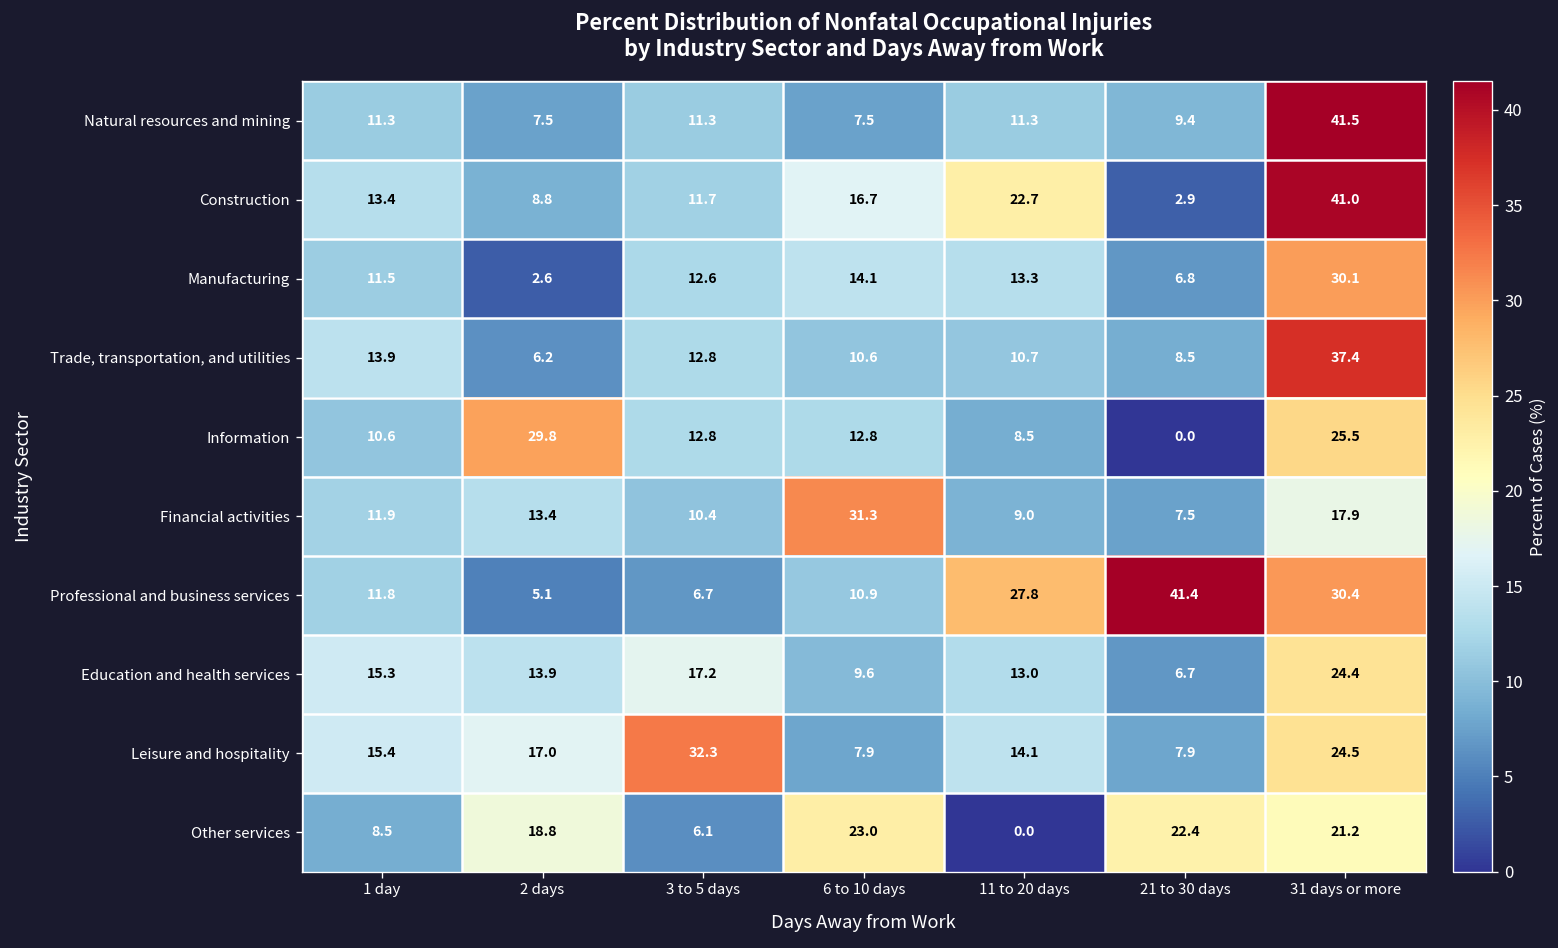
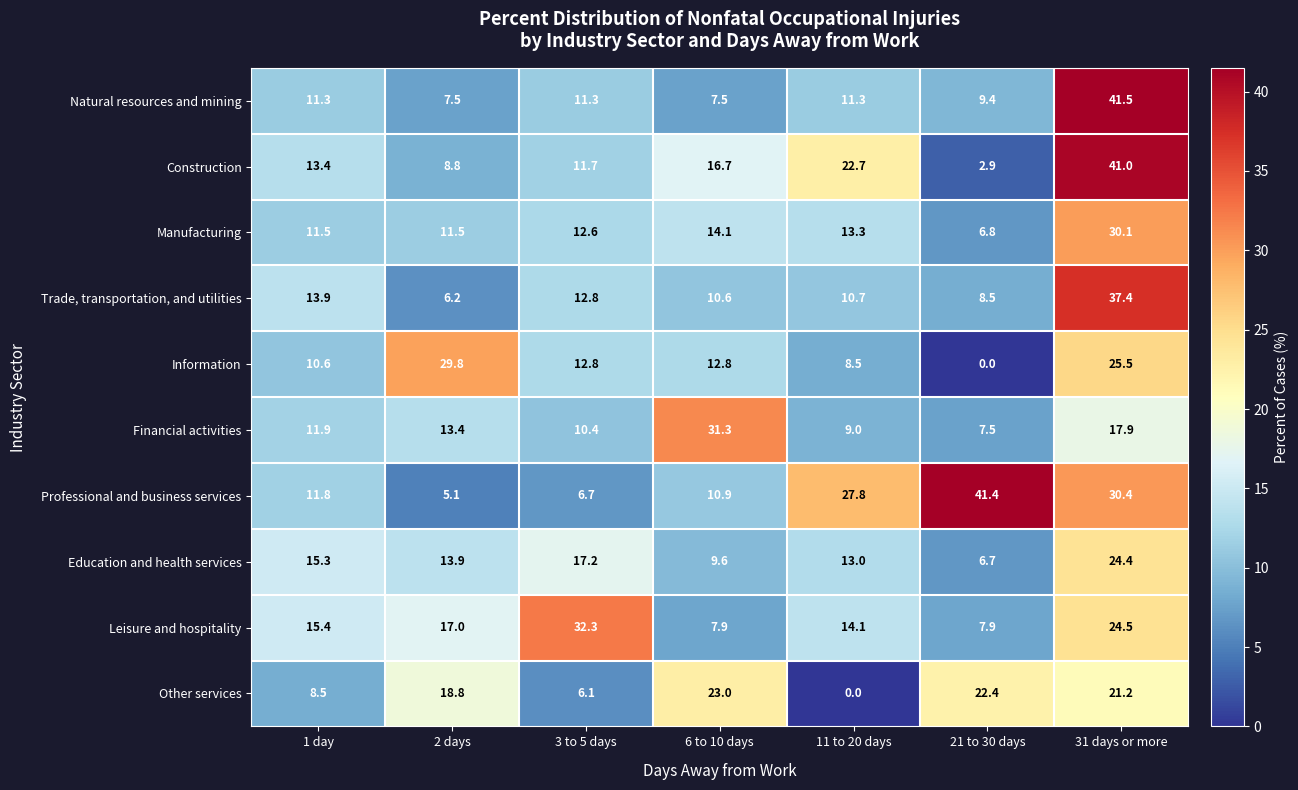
  {
    "Natural resources and mining": {
      "1 day": 11.3,
      "2 days": 7.5,
      "3 to 5 days": 11.3,
      "6 to 10 days": 7.5,
      "11 to 20 days": 11.3,
      "21 to 30 days": 9.4,
      "31 days or more": 41.5
    },
    "Construction": {
      "1 day": 13.4,
      "2 days": 8.8,
      "3 to 5 days": 11.7,
      "6 to 10 days": 16.7,
      "11 to 20 days": 22.7,
      "21 to 30 days": 2.9,
      "31 days or more": 41.0
    },
    "Manufacturing": {
      "1 day": 11.5,
-     "2 days": 2.6,
+     "2 days": 11.5,
      "3 to 5 days": 12.6,
      "6 to 10 days": 14.1,
      "11 to 20 days": 13.3,
      "21 to 30 days": 6.8,
      "31 days or more": 30.1
    },
    "Trade, transportation, and utilities": {
      "1 day": 13.9,
      "2 days": 6.2,
      "3 to 5 days": 12.8,
      "6 to 10 days": 10.6,
      "11 to 20 days": 10.7,
      "21 to 30 days": 8.5,
      "31 days or more": 37.4
    },
    "Information": {
      "1 day": 10.6,
      "2 days": 29.8,
      "3 to 5 days": 12.8,
      "6 to 10 days": 12.8,
      "11 to 20 days": 8.5,
      "21 to 30 days": 0.0,
      "31 days or more": 25.5
    },
    "Financial activities": {
      "1 day": 11.9,
      "2 days": 13.4,
      "3 to 5 days": 10.4,
      "6 to 10 days": 31.3,
      "11 to 20 days": 9.0,
      "21 to 30 days": 7.5,
      "31 days or more": 17.9
    },
    "Professional and business services": {
      "1 day": 11.8,
      "2 days": 5.1,
      "3 to 5 days": 6.7,
      "6 to 10 days": 10.9,
      "11 to 20 days": 27.8,
      "21 to 30 days": 41.4,
      "31 days or more": 30.4
    },
    "Education and health services": {
      "1 day": 15.3,
      "2 days": 13.9,
      "3 to 5 days": 17.2,
      "6 to 10 days": 9.6,
      "11 to 20 days": 13.0,
      "21 to 30 days": 6.7,
      "31 days or more": 24.4
    },
    "Leisure and hospitality": {
      "1 day": 15.4,
      "2 days": 17.0,
      "3 to 5 days": 32.3,
      "6 to 10 days": 7.9,
      "11 to 20 days": 14.1,
      "21 to 30 days": 7.9,
      "31 days or more": 24.5
    },
    "Other services": {
      "1 day": 8.5,
      "2 days": 18.8,
      "3 to 5 days": 6.1,
      "6 to 10 days": 23.0,
      "11 to 20 days": 0.0,
      "21 to 30 days": 22.4,
      "31 days or more": 21.2
    }
  }
